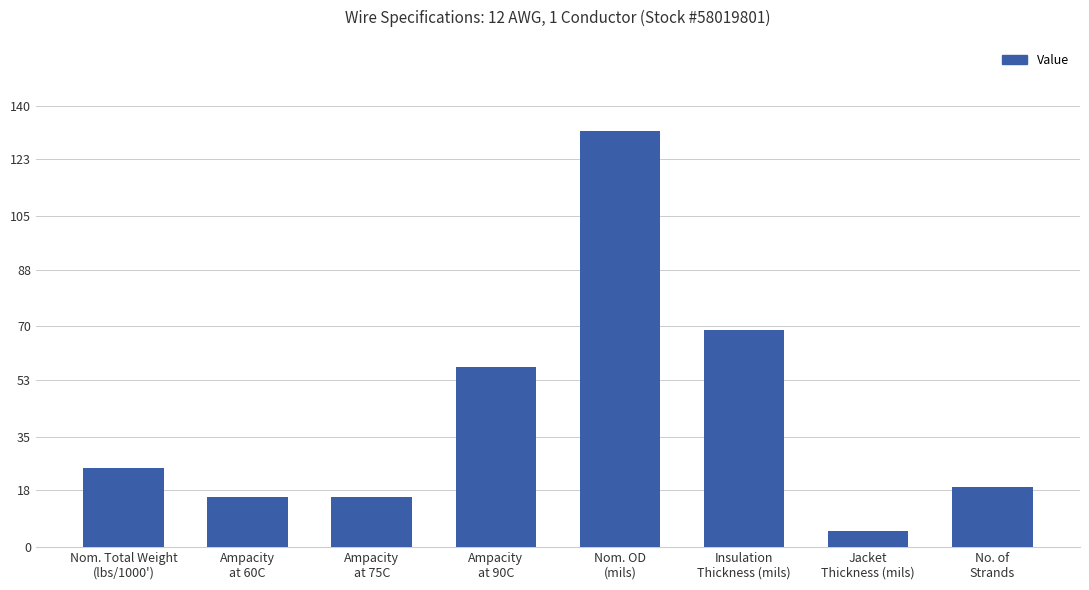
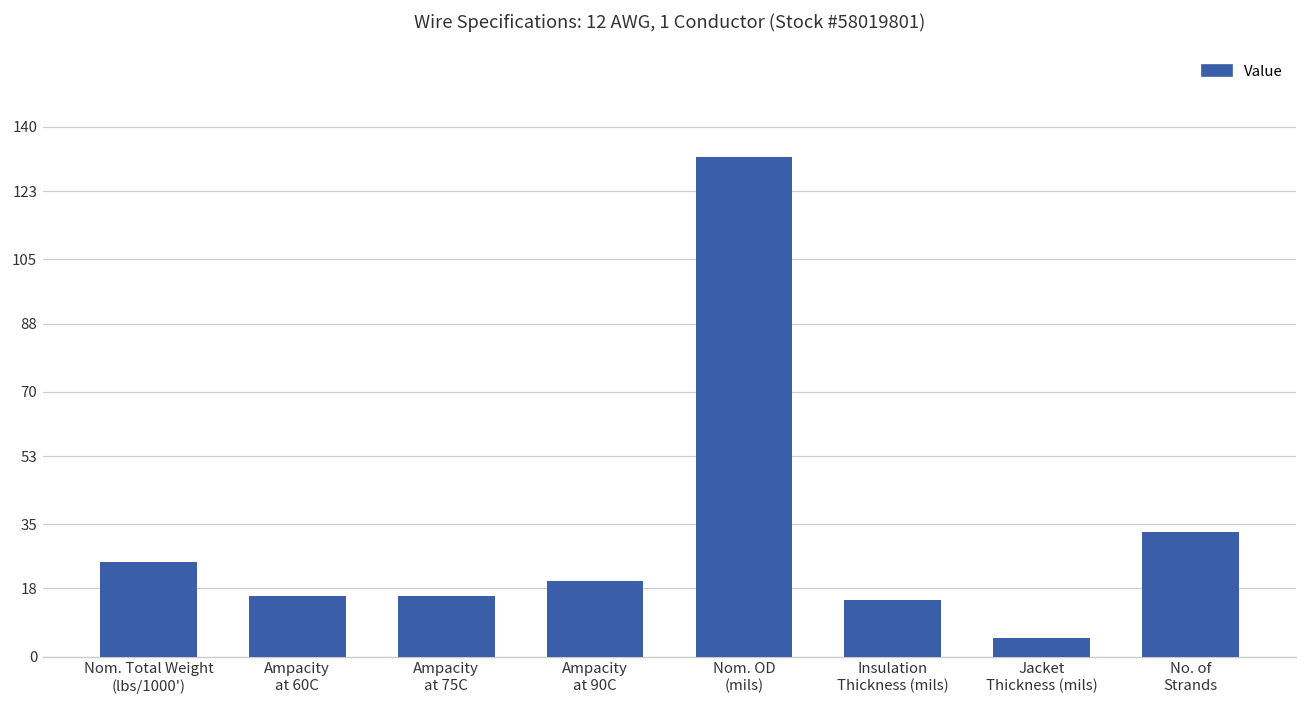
  {
    "Nom. Total Weight (lbs/1000')": 25,
    "Ampacity at 60C": 16,
    "Ampacity at 75C": 16,
-   "Ampacity at 90C": 57,
+   "Ampacity at 90C": 20,
    "Nom. OD (mils)": 132,
-   "Insulation Thickness (mils)": 69,
+   "Insulation Thickness (mils)": 15,
    "Jacket Thickness (mils)": 5,
-   "No. of Strands": 19
+   "No. of Strands": 33
  }
